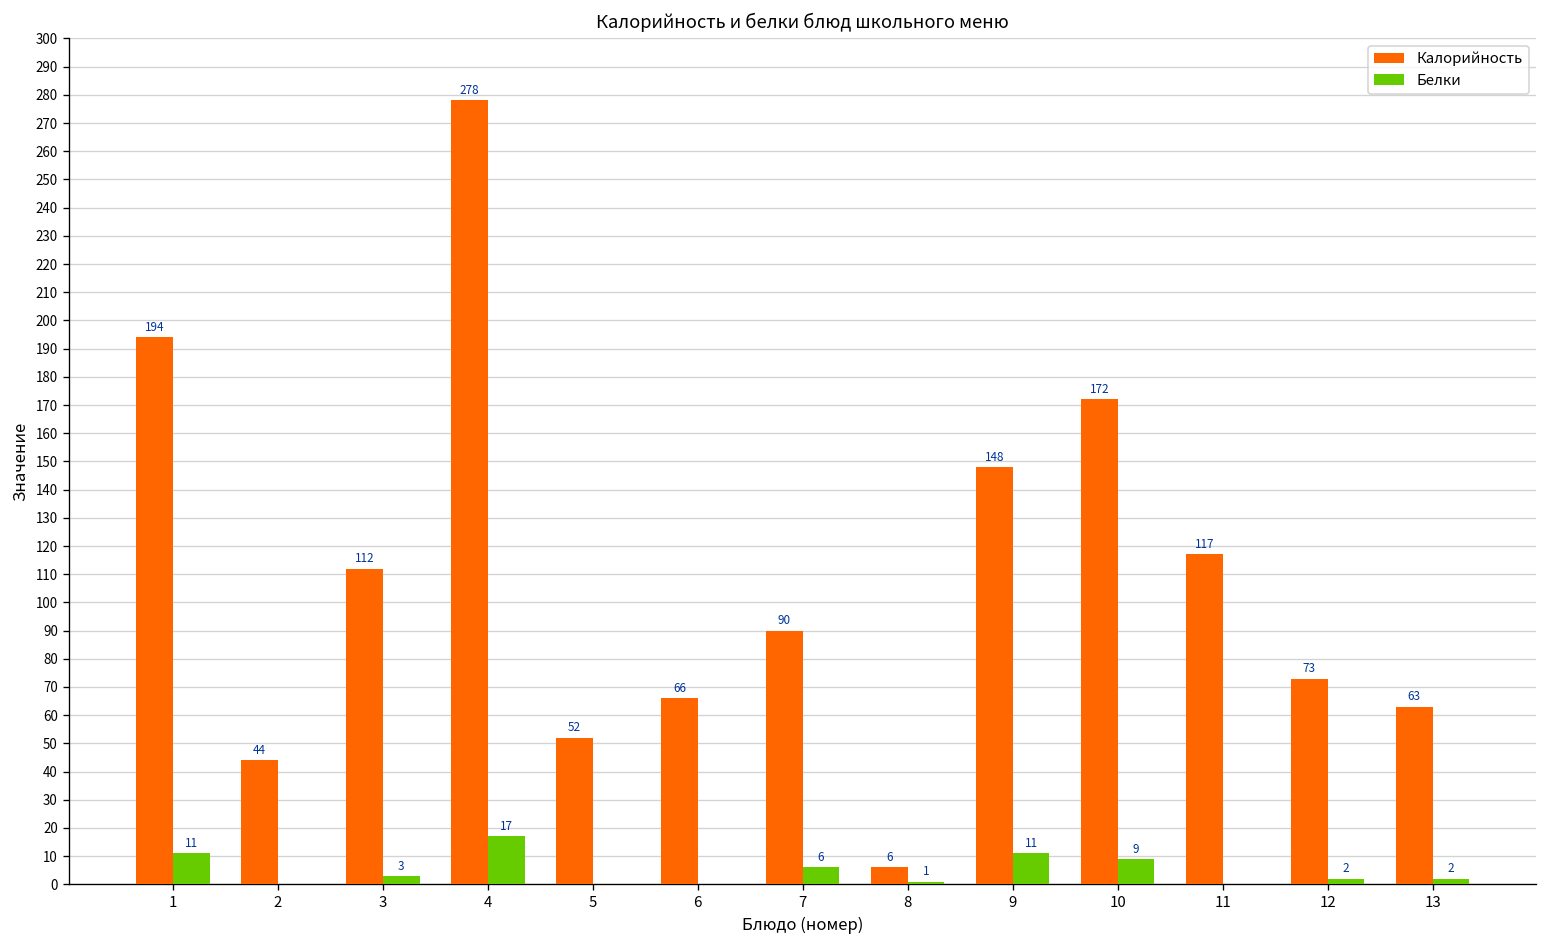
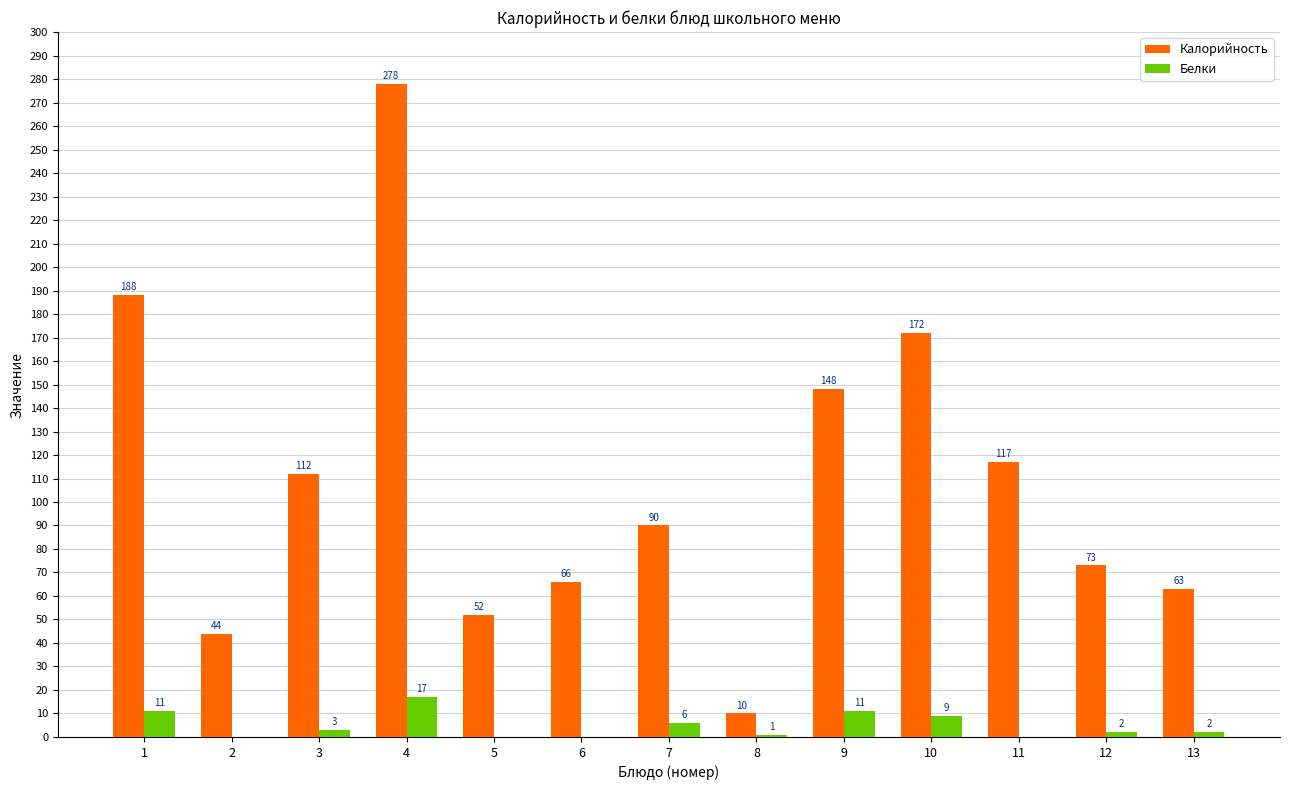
  {
    "Калорийность": {
-     "1": 194,
+     "1": 188,
      "2": 44,
      "3": 112,
      "4": 278,
      "5": 52,
      "6": 66,
      "7": 90,
-     "8": 6,
+     "8": 10,
      "9": 148,
      "10": 172,
      "11": 117,
      "12": 73,
      "13": 63
    },
    "Белки": {
      "1": 11,
      "3": 3,
      "4": 17,
      "7": 6,
      "8": 1,
      "9": 11,
      "10": 9,
      "12": 2,
      "13": 2
    }
  }
